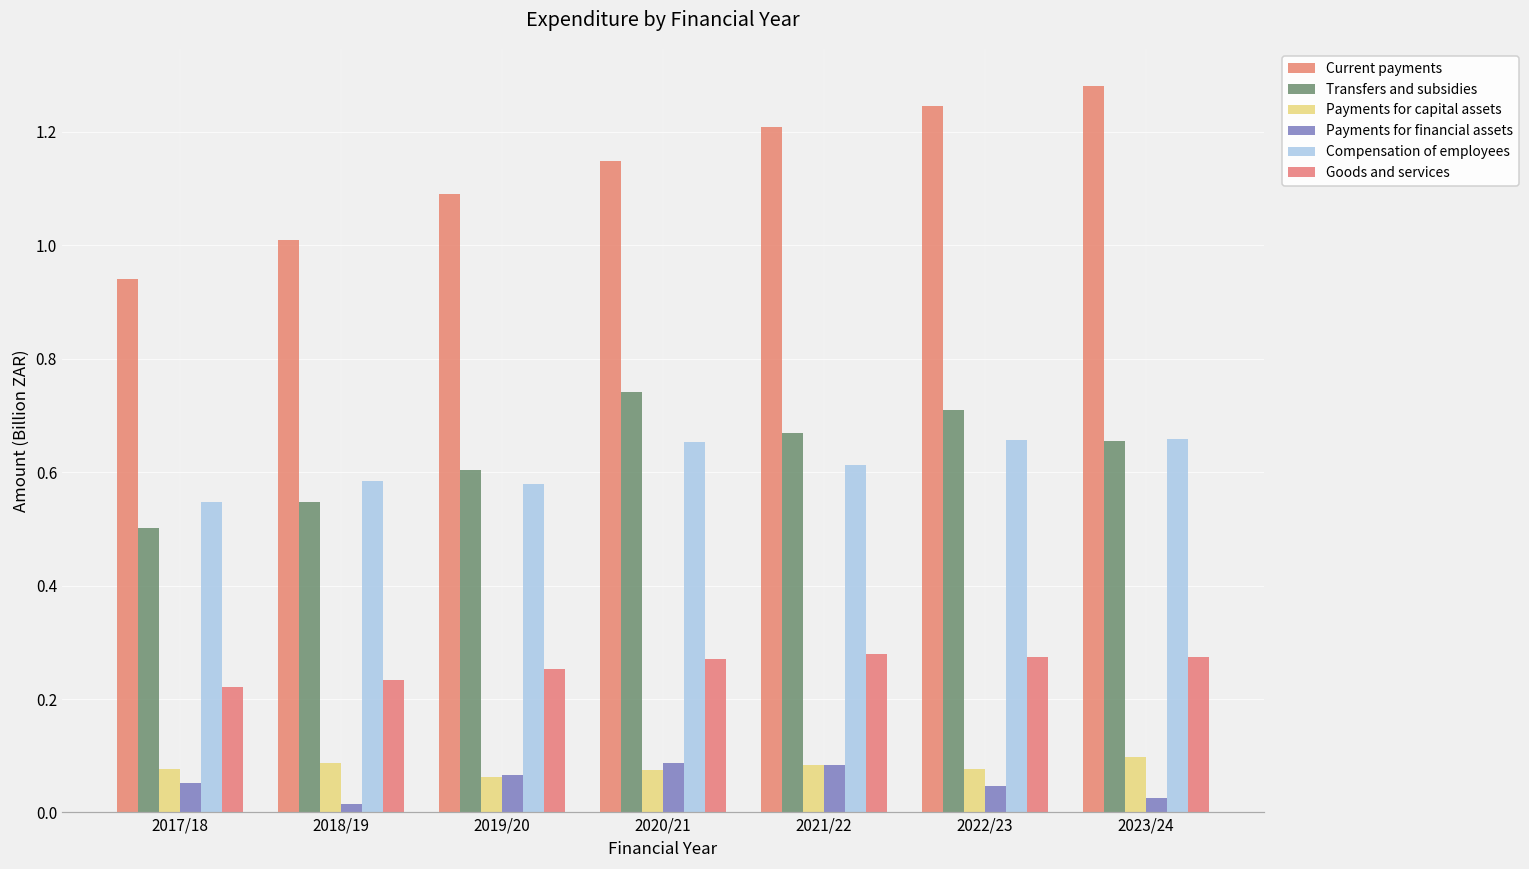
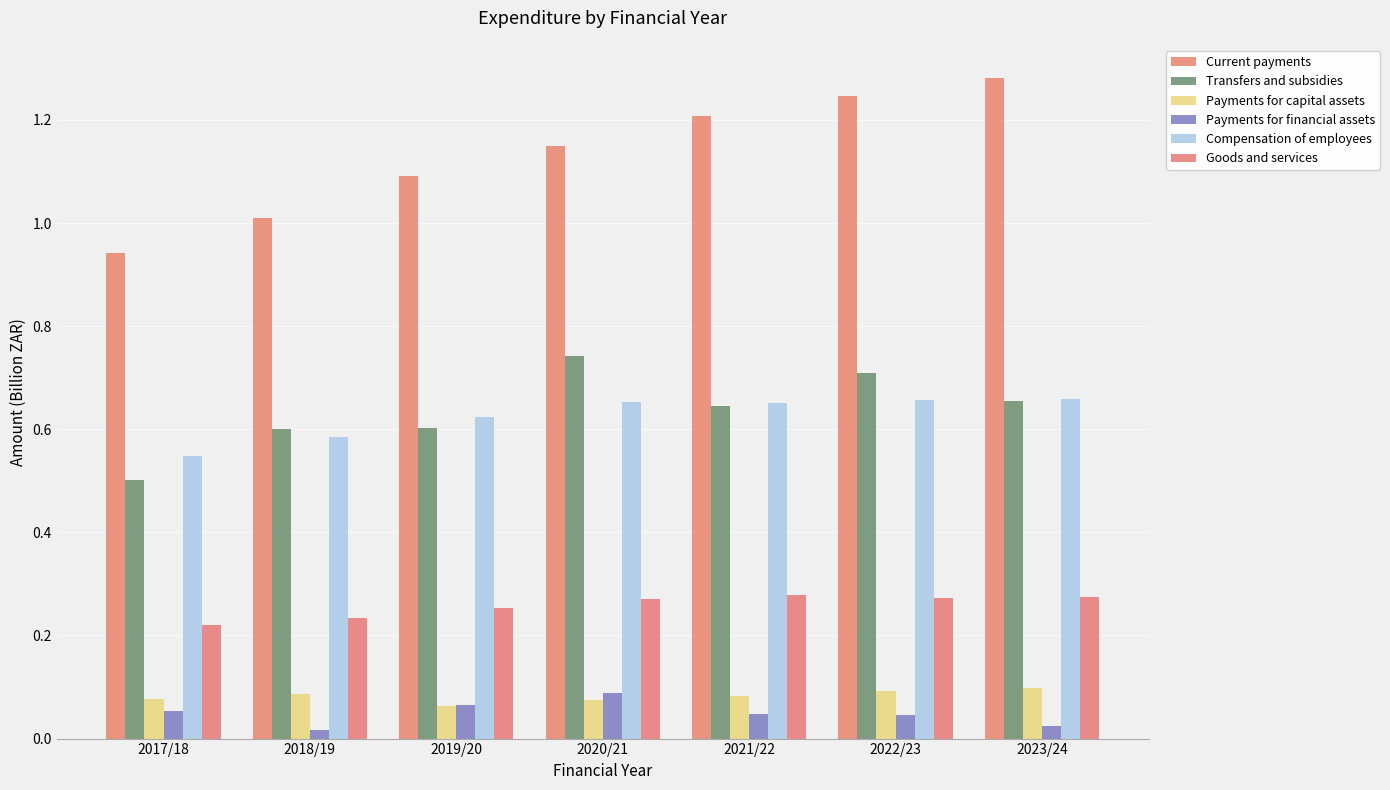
  {
    "Transfers and subsidies": {
      "2017/18": 0.50,
-     "2018/19": 0.55,
+     "2018/19": 0.60,
      "2019/20": 0.60,
      "2020/21": 0.74,
-     "2021/22": 0.67,
+     "2021/22": 0.65,
      "2022/23": 0.71,
      "2023/24": 0.66
    },
    "Payments for capital assets": {
      "2017/18": 0.08,
      "2018/19": 0.09,
      "2019/20": 0.06,
      "2020/21": 0.07,
      "2021/22": 0.08,
-     "2022/23": 0.08,
+     "2022/23": 0.09,
      "2023/24": 0.10
    },
    "Payments for financial assets": {
      "2017/18": 0.05,
      "2018/19": 0.02,
      "2019/20": 0.07,
      "2020/21": 0.09,
-     "2021/22": 0.08,
+     "2021/22": 0.05,
      "2022/23": 0.05,
      "2023/24": 0.02
    },
    "Compensation of employees": {
      "2017/18": 0.55,
      "2018/19": 0.58,
-     "2019/20": 0.58,
+     "2019/20": 0.62,
      "2020/21": 0.65,
-     "2021/22": 0.61,
+     "2021/22": 0.65,
      "2022/23": 0.66,
      "2023/24": 0.66
    }
  }
